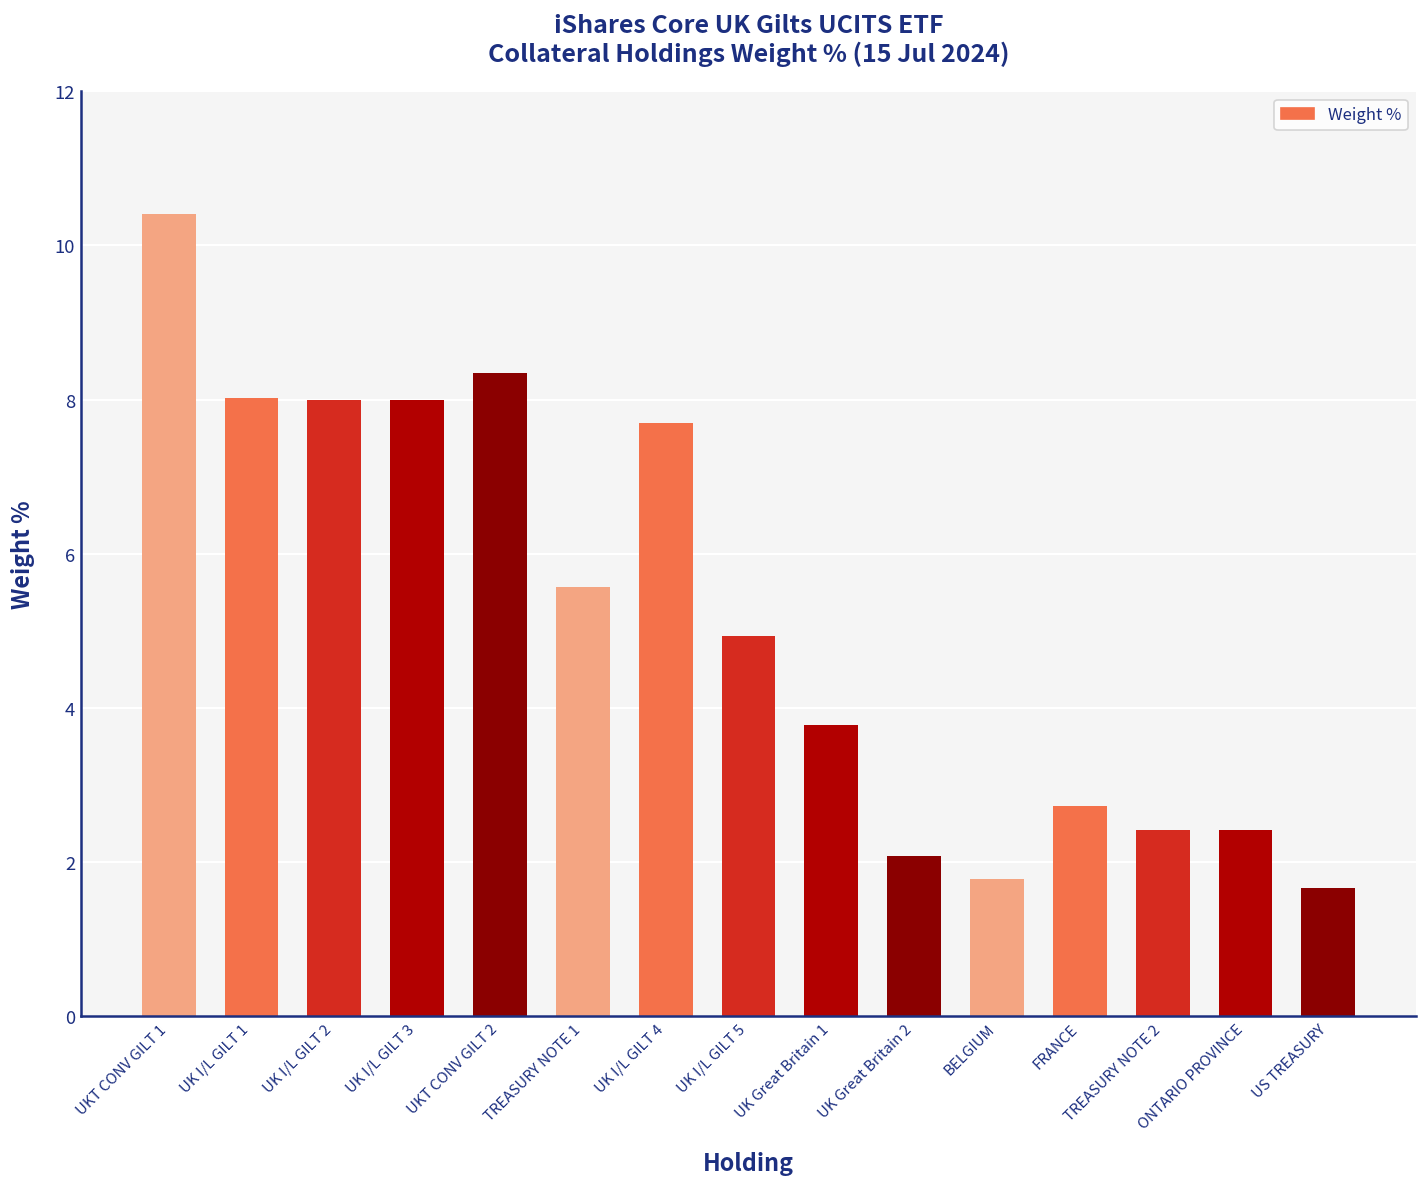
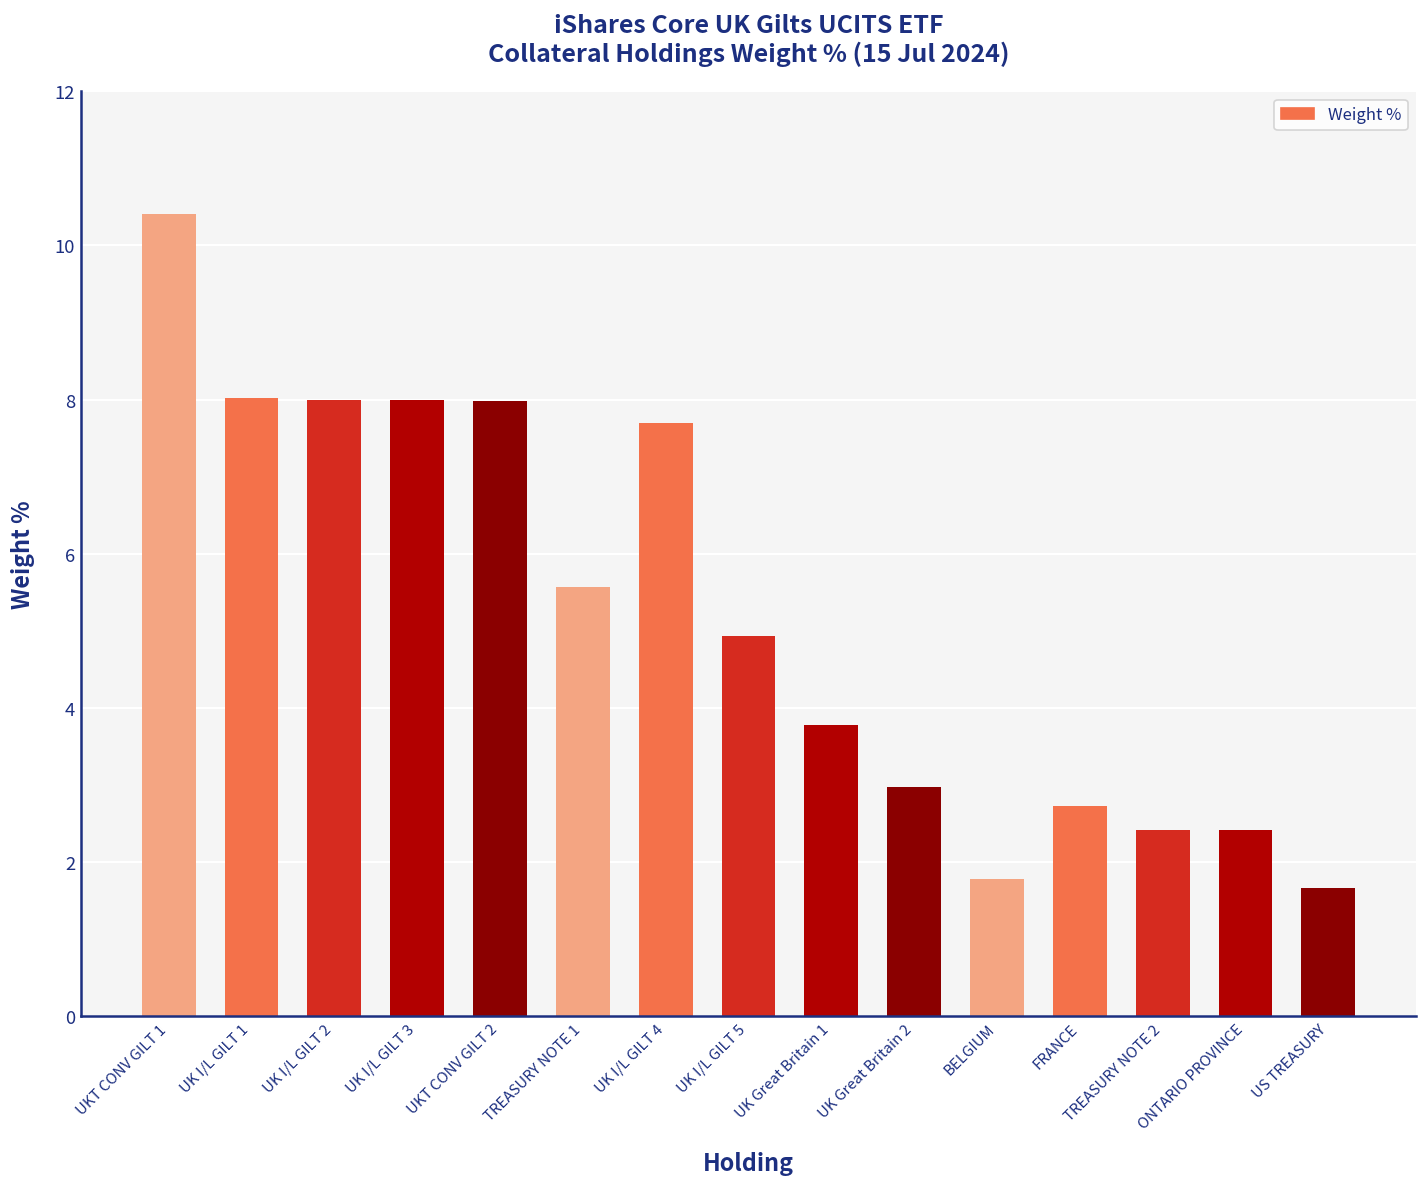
  {
    "UKT CONV GILT 1": 10.4,
    "UK I/L GILT 1": 8.0,
    "UK I/L GILT 2": 8.0,
    "UK I/L GILT 3": 8.0,
-   "UKT CONV GILT 2": 8.3,
+   "UKT CONV GILT 2": 8.0,
    "TREASURY NOTE 1": 5.6,
    "UK I/L GILT 4": 7.7,
    "UK I/L GILT 5": 4.9,
    "UK Great Britain 1": 3.8,
-   "UK Great Britain 2": 2.1,
+   "UK Great Britain 2": 3.0,
    "BELGIUM": 1.8,
    "FRANCE": 2.7,
    "TREASURY NOTE 2": 2.4,
    "ONTARIO PROVINCE": 2.4,
    "US TREASURY": 1.7
  }
